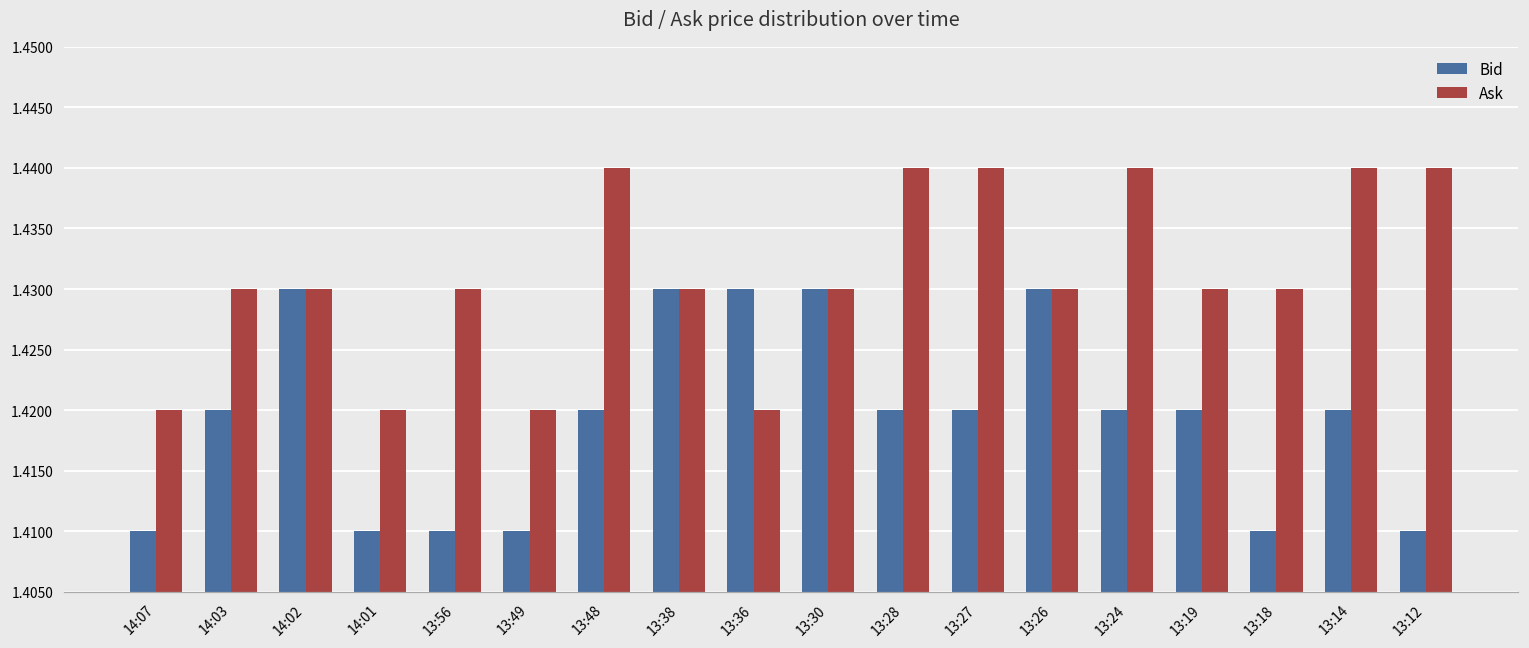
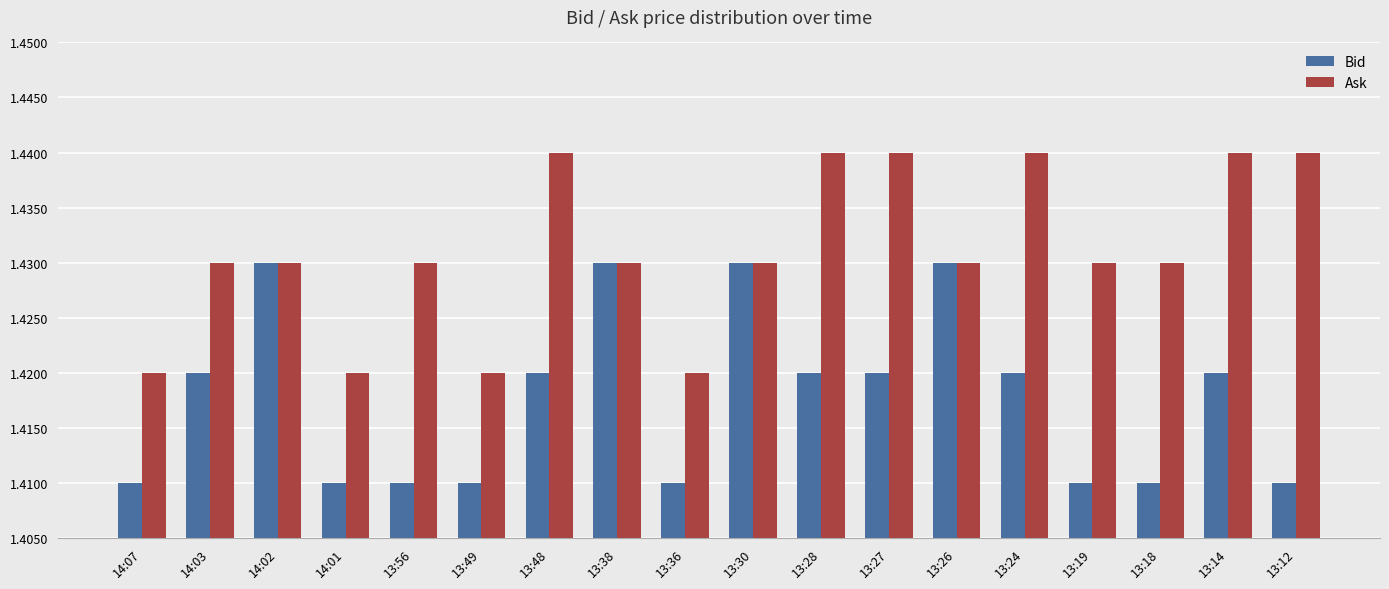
  {
    "Bid": {
      "14:07": 1.41,
      "14:03": 1.42,
      "14:02": 1.43,
      "14:01": 1.41,
      "13:56": 1.41,
      "13:49": 1.41,
      "13:48": 1.42,
      "13:38": 1.43,
-     "13:36": 1.43,
+     "13:36": 1.41,
      "13:30": 1.43,
      "13:28": 1.42,
      "13:27": 1.42,
      "13:26": 1.43,
      "13:24": 1.42,
-     "13:19": 1.42,
+     "13:19": 1.41,
      "13:18": 1.41,
      "13:14": 1.42,
      "13:12": 1.41
    },
    "Ask": {
      "14:07": 1.42,
      "14:03": 1.43,
      "14:02": 1.43,
      "14:01": 1.42,
      "13:56": 1.43,
      "13:49": 1.42,
      "13:48": 1.44,
      "13:38": 1.43,
      "13:36": 1.42,
      "13:30": 1.43,
      "13:28": 1.44,
      "13:27": 1.44,
      "13:26": 1.43,
      "13:24": 1.44,
      "13:19": 1.43,
      "13:18": 1.43,
      "13:14": 1.44,
      "13:12": 1.44
    }
  }
